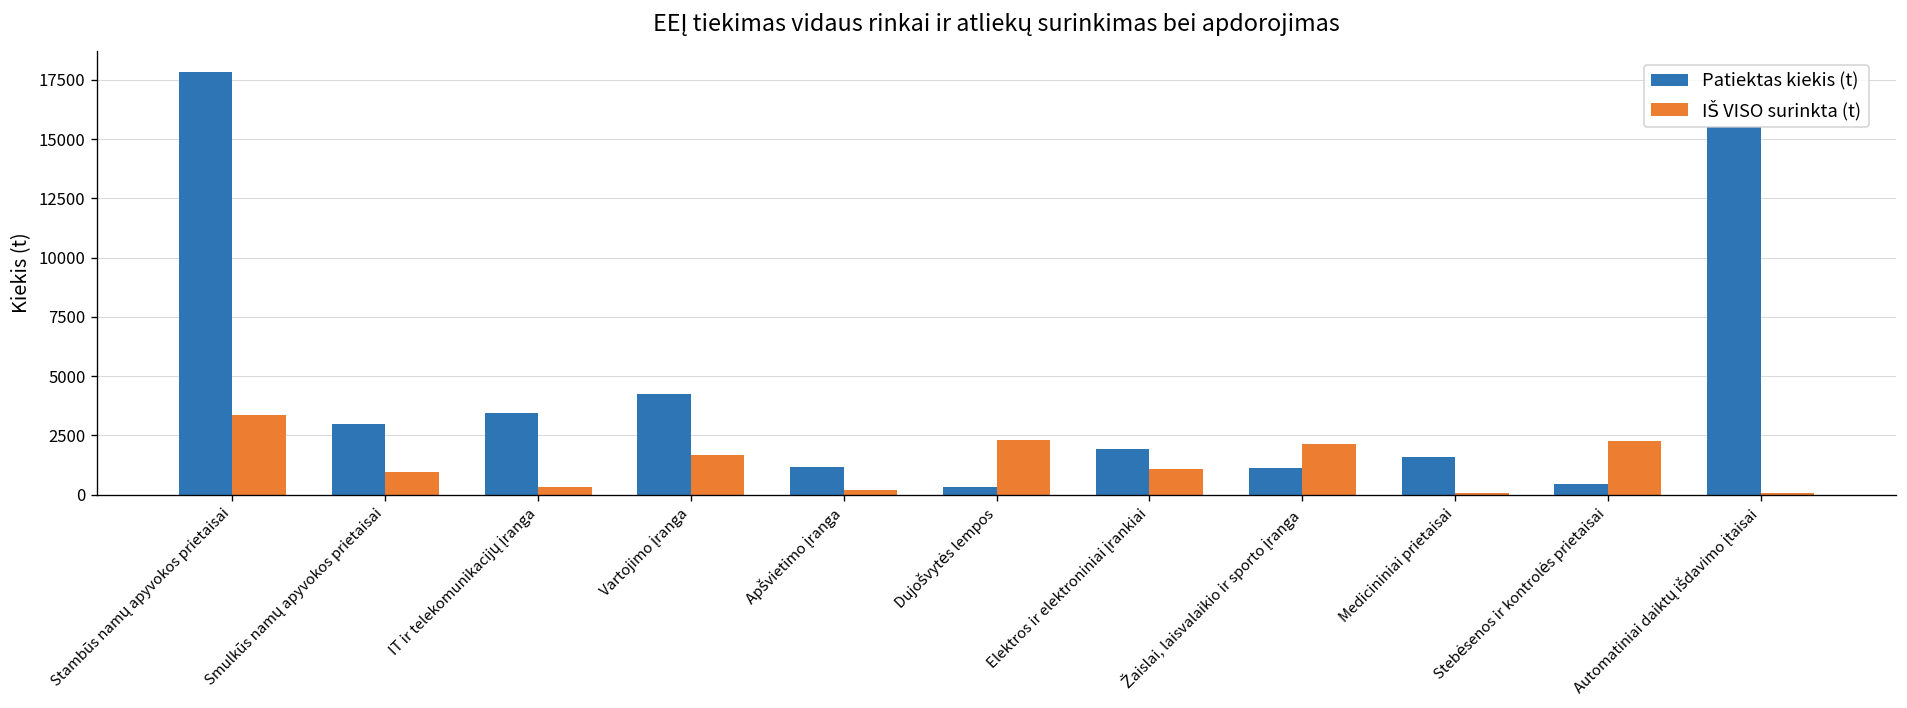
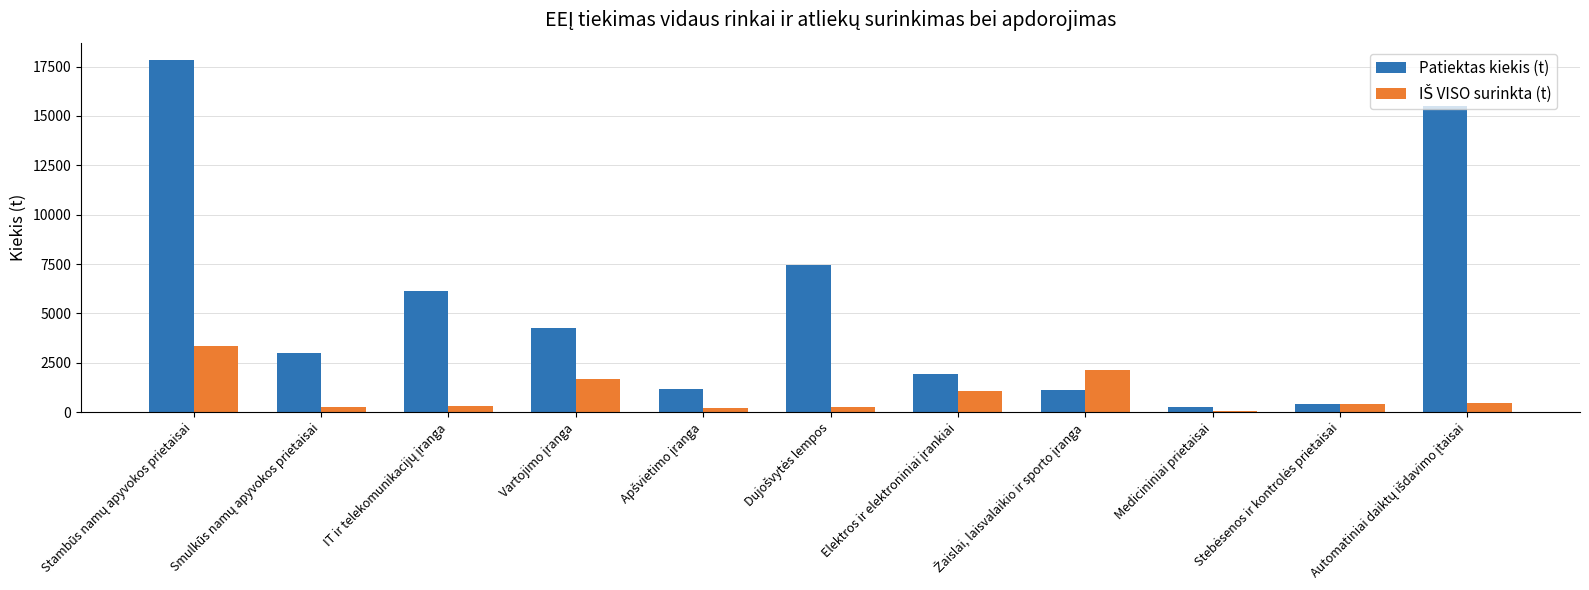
  {
    "Patiektas kiekis (t)": {
      "Stambūs namų apyvokos prietaisai": 17800,
      "Smulkūs namų apyvokos prietaisai": 3000,
-     "IT ir telekomunikacijų įranga": 3400,
+     "IT ir telekomunikacijų įranga": 6200,
      "Vartojimo įranga": 4300,
      "Apšvietimo įranga": 1200,
-     "Dujošvytės lempos": 300,
+     "Dujošvytės lempos": 7400,
      "Elektros ir elektroniniai įrankiai": 1900,
      "Žaislai, laisvalaikio ir sporto įranga": 1100,
-     "Medicininiai prietaisai": 1600,
+     "Medicininiai prietaisai": 200,
      "Stebėsenos ir kontrolės prietaisai": 400
    },
    "IŠ VISO surinkta (t)": {
      "Stambūs namų apyvokos prietaisai": 3300,
-     "Smulkūs namų apyvokos prietaisai": 900,
+     "Smulkūs namų apyvokos prietaisai": 300,
      "IT ir telekomunikacijų įranga": 300,
      "Vartojimo įranga": 1700,
      "Apšvietimo įranga": 200,
-     "Dujošvytės lempos": 2300,
+     "Dujošvytės lempos": 300,
      "Elektros ir elektroniniai įrankiai": 1100,
      "Žaislai, laisvalaikio ir sporto įranga": 2100,
-     "Stebėsenos ir kontrolės prietaisai": 2300,
-     "Automatiniai daiktų išdavimo įtaisai": 100
+     "Stebėsenos ir kontrolės prietaisai": 400,
+     "Automatiniai daiktų išdavimo įtaisai": 500
    }
  }
